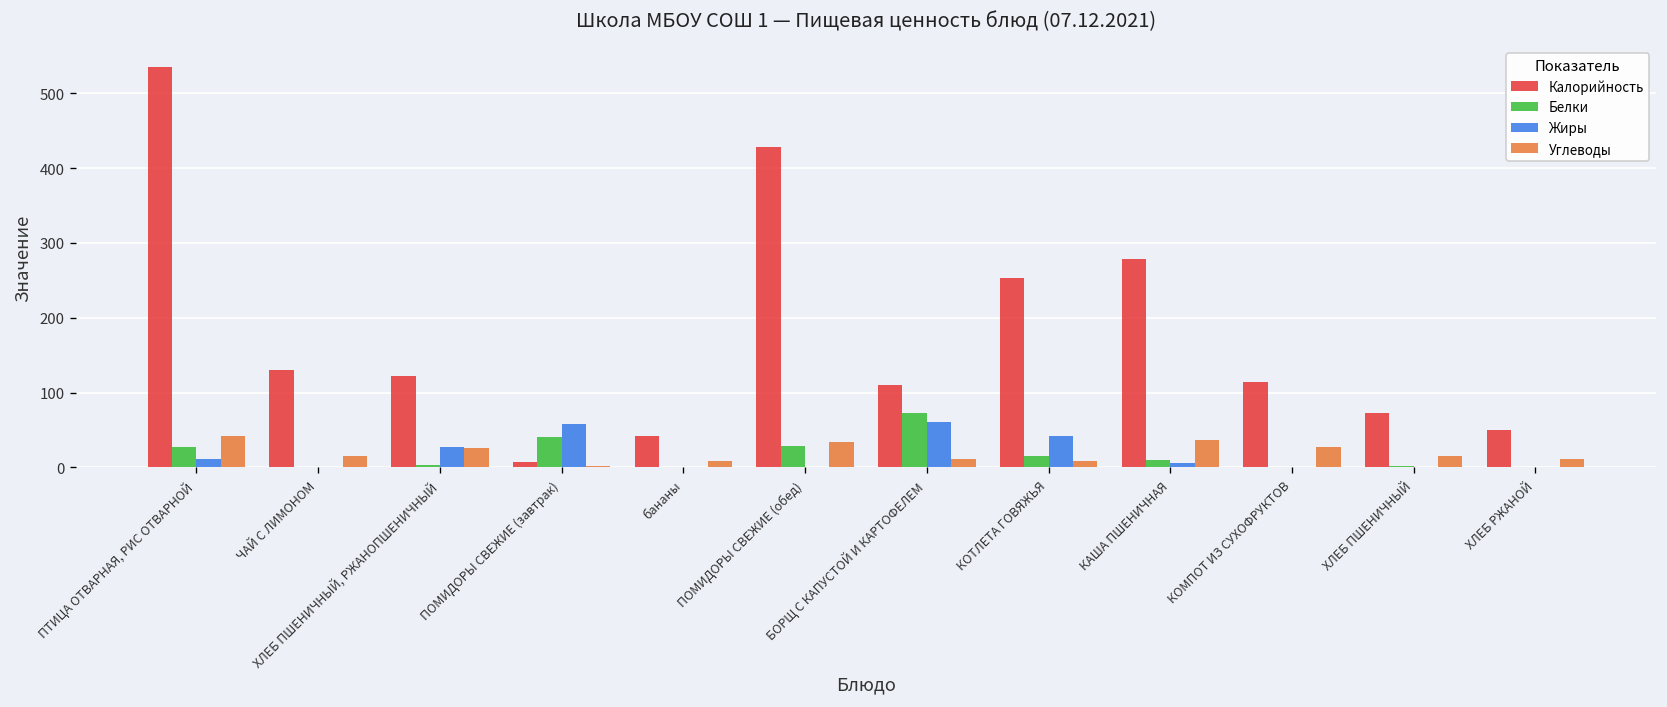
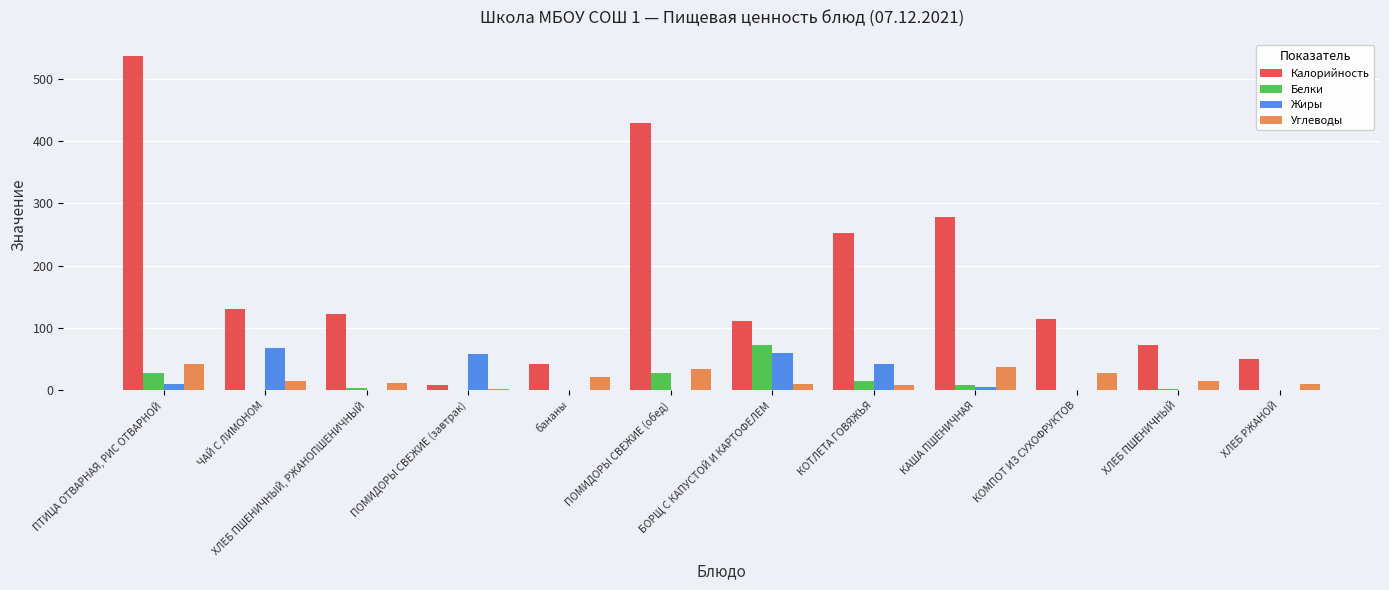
  {
    "Калорийность": {
      "ПТИЦА ОТВАРНАЯ, РИС ОТВАРНОЙ": 540,
      "ЧАЙ С ЛИМОНОМ": 130,
      "ХЛЕБ ПШЕНИЧНЫЙ, РЖАНОПШЕНИЧНЫЙ": 120,
      "ПОМИДОРЫ СВЕЖИЕ (завтрак)": 10,
      "бананы": 40,
      "ПОМИДОРЫ СВЕЖИЕ (обед)": 430,
      "БОРЩ С КАПУСТОЙ И КАРТОФЕЛЕМ": 110,
      "КОТЛЕТА ГОВЯЖЬЯ": 250,
      "КАША ПШЕНИЧНАЯ": 280,
      "КОМПОТ ИЗ СУХОФРУКТОВ": 110,
      "ХЛЕБ ПШЕНИЧНЫЙ": 70,
      "ХЛЕБ РЖАНОЙ": 50
    },
    "Белки": {
      "ПТИЦА ОТВАРНАЯ, РИС ОТВАРНОЙ": 30,
-     "ПОМИДОРЫ СВЕЖИЕ (завтрак)": 40,
+     "ПОМИДОРЫ СВЕЖИЕ (завтрак)": 0,
      "ПОМИДОРЫ СВЕЖИЕ (обед)": 30,
      "БОРЩ С КАПУСТОЙ И КАРТОФЕЛЕМ": 70,
      "КОТЛЕТА ГОВЯЖЬЯ": 20,
      "КАША ПШЕНИЧНАЯ": 10
    },
    "Жиры": {
      "ПТИЦА ОТВАРНАЯ, РИС ОТВАРНОЙ": 10,
-     "ЧАЙ С ЛИМОНОМ": 0,
-     "ХЛЕБ ПШЕНИЧНЫЙ, РЖАНОПШЕНИЧНЫЙ": 30,
+     "ЧАЙ С ЛИМОНОМ": 70,
+     "ХЛЕБ ПШЕНИЧНЫЙ, РЖАНОПШЕНИЧНЫЙ": 0,
      "ПОМИДОРЫ СВЕЖИЕ (завтрак)": 60,
      "БОРЩ С КАПУСТОЙ И КАРТОФЕЛЕМ": 60,
      "КОТЛЕТА ГОВЯЖЬЯ": 40,
      "КАША ПШЕНИЧНАЯ": 10,
      "КОМПОТ ИЗ СУХОФРУКТОВ": 0
    },
    "Углеводы": {
      "ПТИЦА ОТВАРНАЯ, РИС ОТВАРНОЙ": 40,
      "ЧАЙ С ЛИМОНОМ": 20,
-     "ХЛЕБ ПШЕНИЧНЫЙ, РЖАНОПШЕНИЧНЫЙ": 30,
-     "бананы": 10,
+     "ХЛЕБ ПШЕНИЧНЫЙ, РЖАНОПШЕНИЧНЫЙ": 10,
+     "бананы": 20,
      "ПОМИДОРЫ СВЕЖИЕ (обед)": 30,
      "БОРЩ С КАПУСТОЙ И КАРТОФЕЛЕМ": 10,
      "КОТЛЕТА ГОВЯЖЬЯ": 10,
      "КАША ПШЕНИЧНАЯ": 40,
      "КОМПОТ ИЗ СУХОФРУКТОВ": 30,
      "ХЛЕБ ПШЕНИЧНЫЙ": 10,
      "ХЛЕБ РЖАНОЙ": 10
    }
  }
